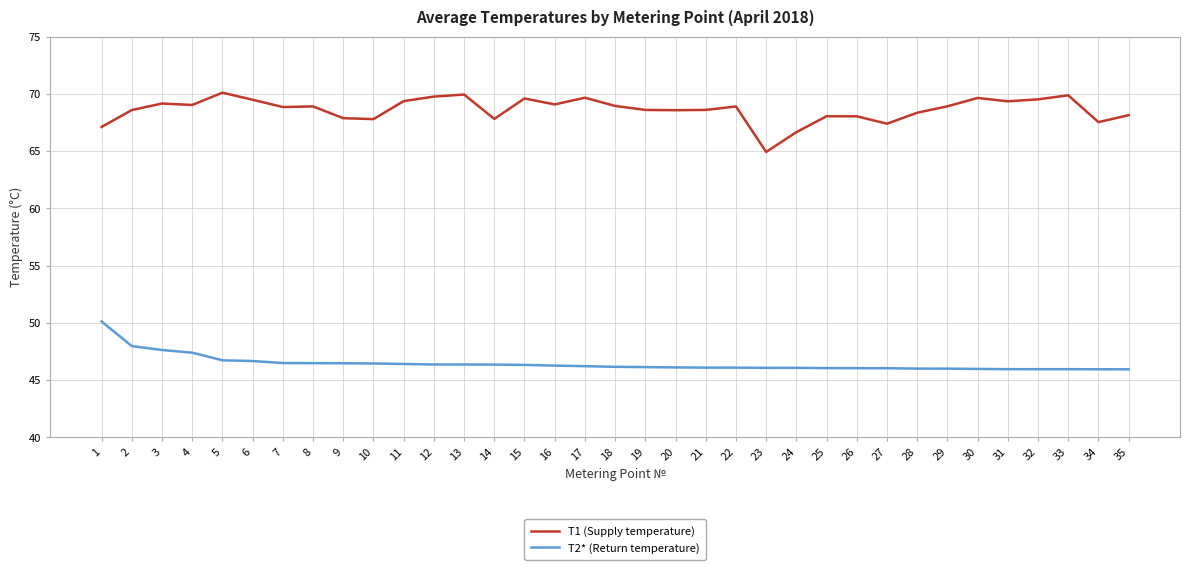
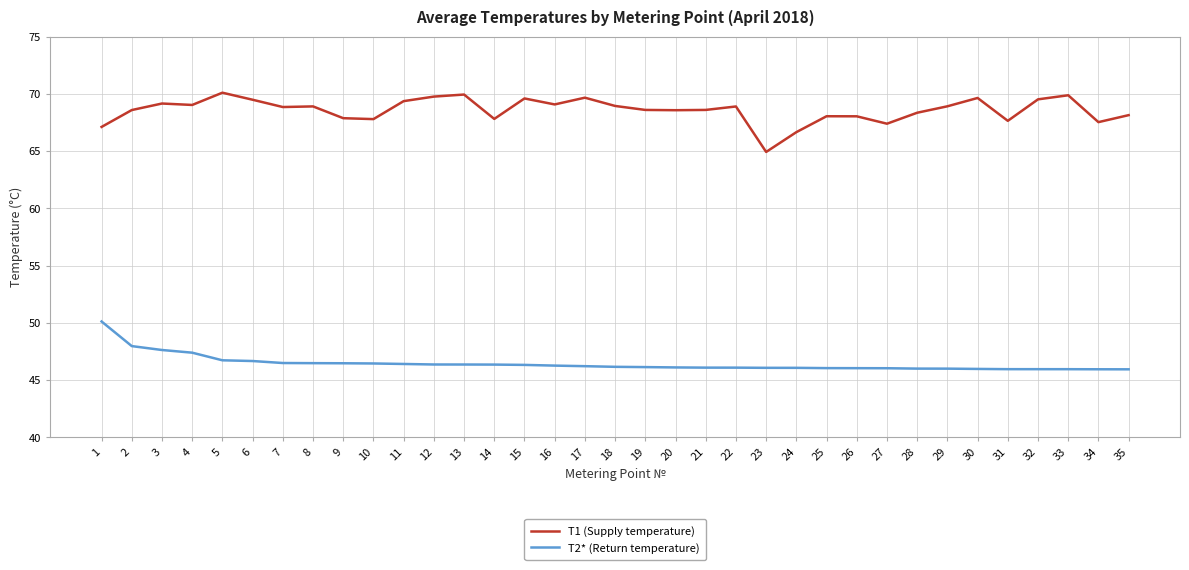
  {
    "T1 (Supply temperature)": {
      "1": 67.1,
      "2": 68.6,
      "3": 69.2,
      "4": 69.0,
      "5": 70.1,
      "6": 69.5,
      "7": 68.8,
      "8": 68.9,
      "9": 67.9,
      "10": 67.8,
      "11": 69.4,
      "12": 69.8,
      "13": 69.9,
      "14": 67.8,
      "15": 69.6,
      "16": 69.1,
      "17": 69.7,
      "18": 68.9,
      "19": 68.6,
      "20": 68.6,
      "21": 68.6,
      "22": 68.9,
      "23": 64.9,
      "24": 66.7,
      "25": 68.0,
      "26": 68.0,
      "27": 67.4,
      "28": 68.3,
      "29": 68.9,
      "30": 69.6,
-     "31": 69.3,
+     "31": 67.6,
      "32": 69.5,
      "33": 69.9,
      "34": 67.5,
      "35": 68.1
    },
    "T2* (Return temperature)": {
      "1": 50.1,
      "2": 48.0,
      "3": 47.6,
      "4": 47.4,
      "5": 46.7,
      "6": 46.7,
      "7": 46.5,
      "8": 46.5,
      "9": 46.5,
      "10": 46.4,
      "11": 46.4,
      "12": 46.4,
      "13": 46.4,
      "14": 46.4,
      "15": 46.3,
      "16": 46.3,
      "17": 46.2,
      "18": 46.2,
      "19": 46.1,
      "20": 46.1,
      "21": 46.1,
      "22": 46.1,
      "23": 46.1,
      "24": 46.1,
      "25": 46.0,
      "26": 46.0,
      "27": 46.0,
      "28": 46.0,
      "29": 46.0,
      "30": 46.0,
      "31": 46.0,
      "32": 46.0,
      "33": 45.9,
      "34": 45.9,
      "35": 45.9
    }
  }
